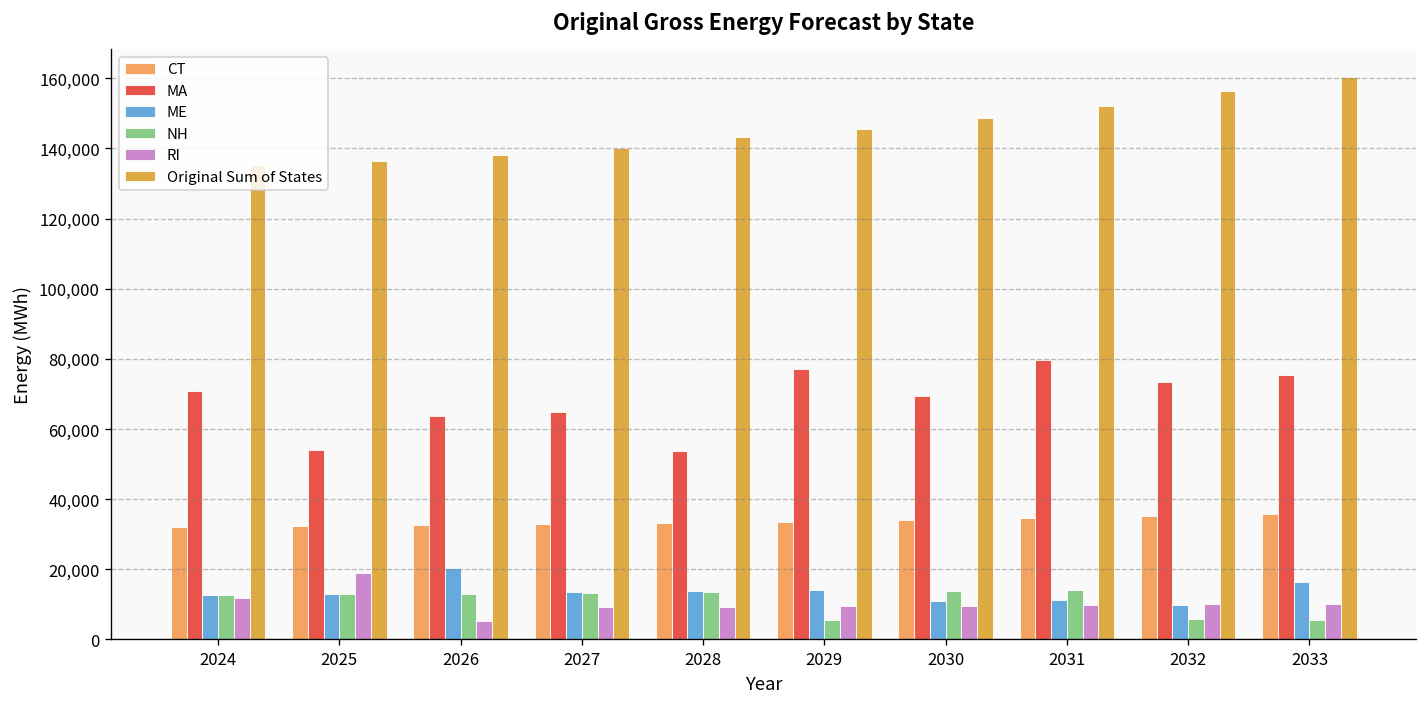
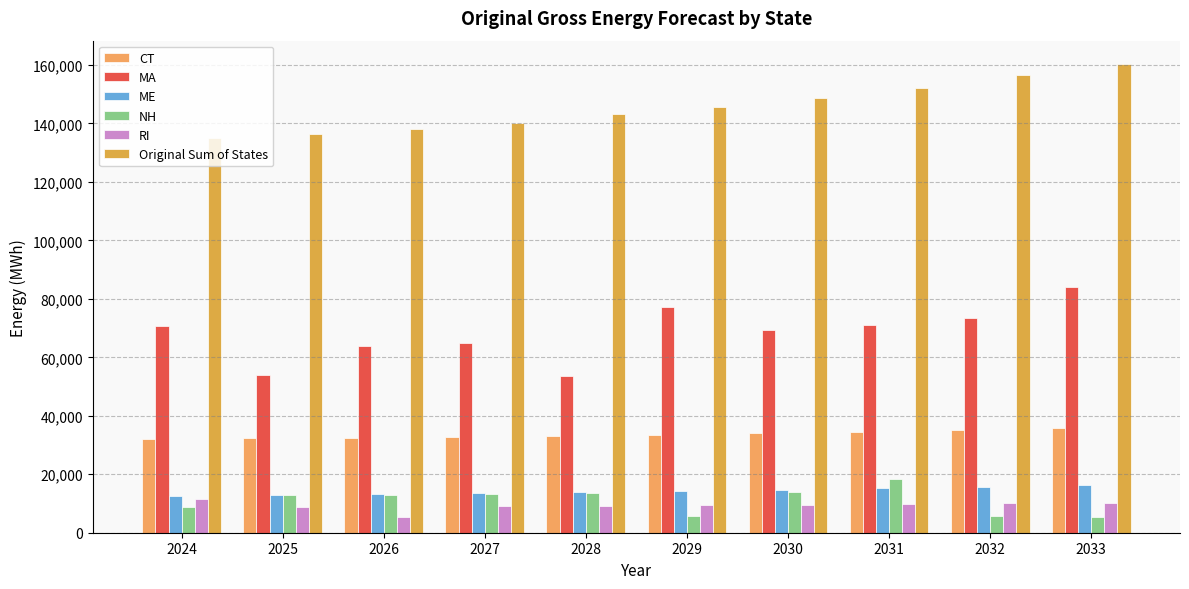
  {
    "MA": {
      "2024": "71,000",
      "2025": "54,000",
      "2026": "64,000",
      "2027": "65,000",
      "2028": "54,000",
      "2029": "77,000",
      "2030": "69,000",
-     "2031": "80,000",
+     "2031": "71,000",
      "2032": "73,000",
-     "2033": "75,000"
+     "2033": "84,000"
    },
    "ME": {
      "2024": "13,000",
      "2025": "13,000",
-     "2026": "20,000",
+     "2026": "13,000",
      "2027": "13,000",
      "2028": "14,000",
      "2029": "14,000",
-     "2030": "11,000",
-     "2031": "11,000",
-     "2032": "10,000",
+     "2030": "15,000",
+     "2031": "15,000",
+     "2032": "16,000",
      "2033": "16,000"
    },
    "NH": {
-     "2024": "13,000",
+     "2024": "9,000",
      "2025": "13,000",
      "2026": "13,000",
      "2027": "13,000",
      "2028": "13,000",
      "2029": "6,000",
      "2030": "14,000",
-     "2031": "14,000",
+     "2031": "18,000",
      "2032": "6,000",
      "2033": "6,000"
    },
    "RI": {
      "2024": "12,000",
-     "2025": "19,000",
+     "2025": "9,000",
      "2026": "5,000",
      "2027": "9,000",
      "2028": "9,000",
      "2029": "9,000",
      "2030": "10,000",
      "2031": "10,000",
      "2032": "10,000",
      "2033": "10,000"
    }
  }
